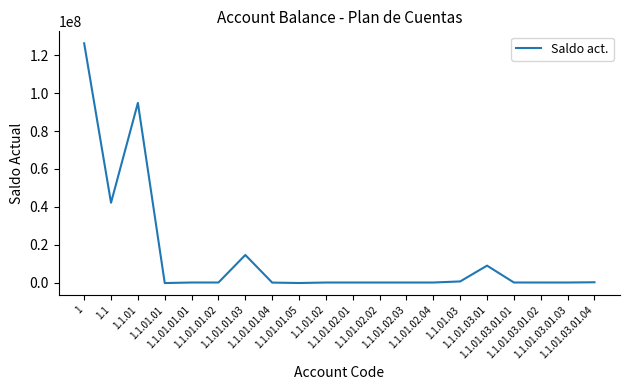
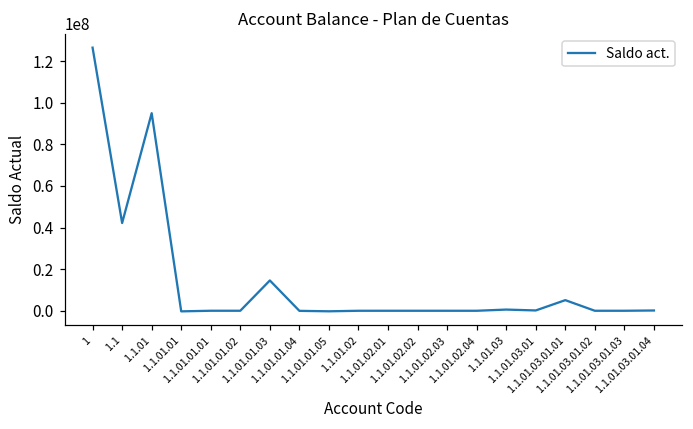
  {
    "1": 126000000,
    "1.1": 42000000,
    "1.1.01": 95000000,
    "1.1.01.01": 0,
    "1.1.01.01.01": 0,
    "1.1.01.01.02": 0,
    "1.1.01.01.03": 15000000,
    "1.1.01.01.04": 0,
    "1.1.01.01.05": 0,
    "1.1.01.02": 0,
    "1.1.01.02.01": 0,
    "1.1.01.02.02": 0,
    "1.1.01.02.03": 0,
    "1.1.01.02.04": 0,
    "1.1.01.03": 1000000,
-   "1.1.01.03.01": 9000000,
-   "1.1.01.03.01.01": 0,
+   "1.1.01.03.01": 0,
+   "1.1.01.03.01.01": 5000000,
    "1.1.01.03.01.02": 0,
    "1.1.01.03.01.03": 0,
    "1.1.01.03.01.04": 0
  }
